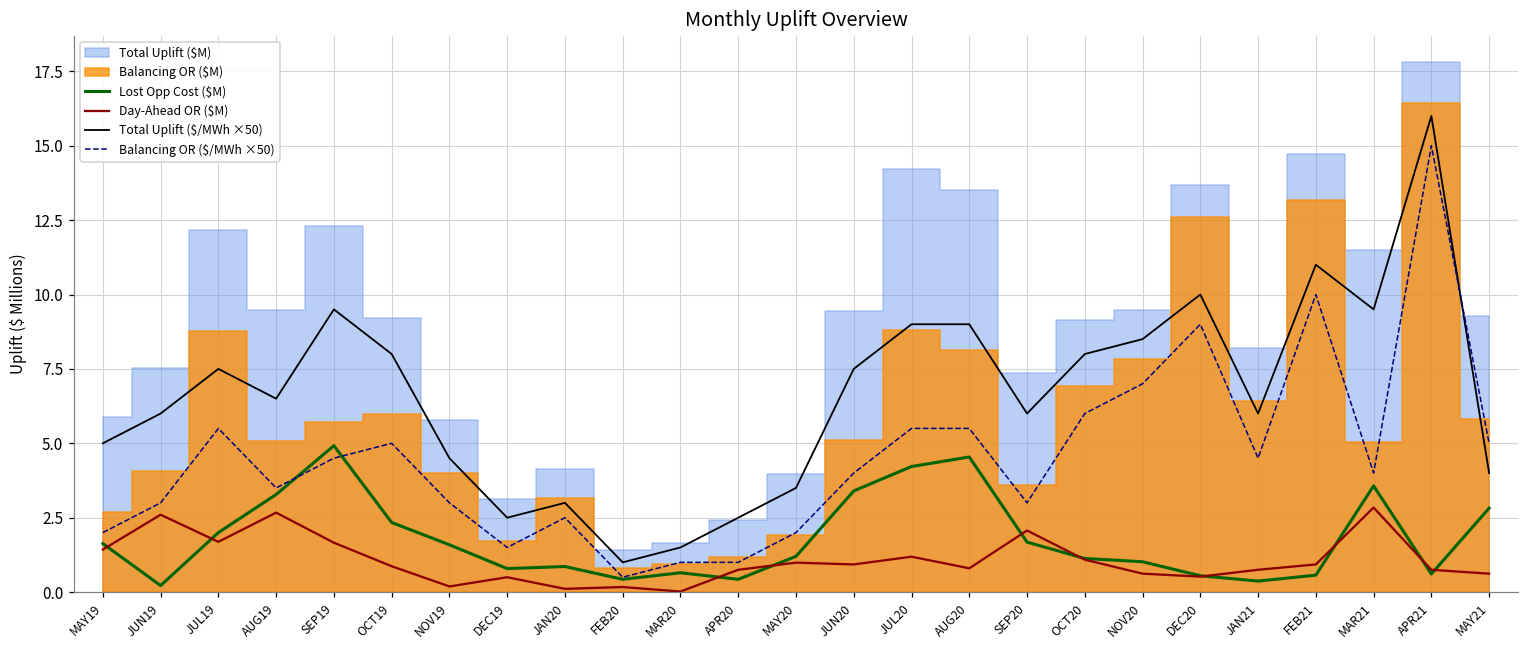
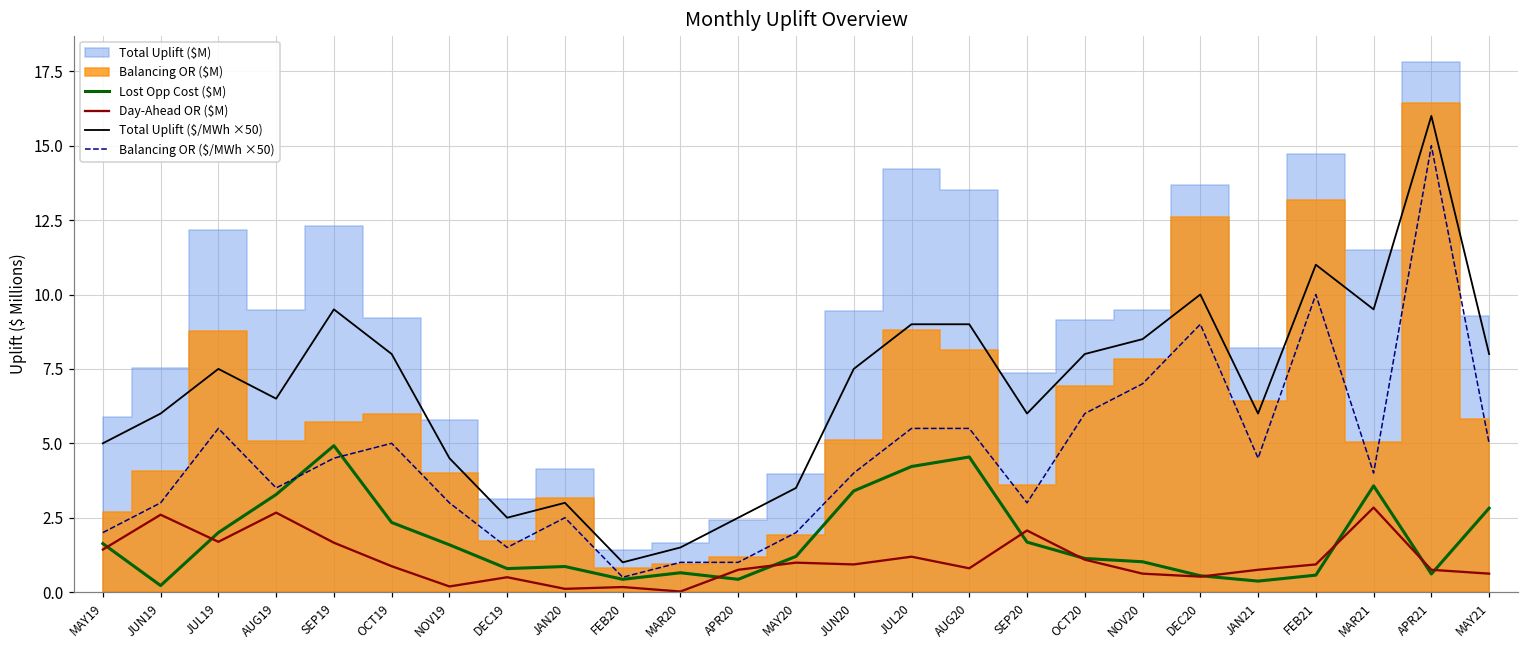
  {
    "Lost Opp Cost ($M)": {
      "MAY19": 1.6,
      "JUN19": 0.2,
      "JUL19": 2.0,
      "AUG19": 3.3,
      "SEP19": 4.9,
      "OCT19": 2.3,
      "NOV19": 1.6,
      "DEC19": 0.8,
      "JAN20": 0.9,
      "MAR20": 0.7,
      "APR20": 0.4,
      "MAY20": 1.2,
      "JUN20": 3.4,
      "JUL20": 4.2,
      "AUG20": 4.5,
      "SEP20": 1.7,
      "NOV20": 1.0,
      "JAN21": 0.4,
      "FEB21": 0.6,
      "MAR21": 3.6,
      "APR21": 0.6,
      "MAY21": 2.8
    },
    "Day-Ahead OR ($M)": {
      "MAY19": 1.4,
      "JUN19": 2.6,
      "JUL19": 1.7,
      "AUG19": 2.7,
      "SEP19": 1.7,
      "OCT19": 0.9,
      "NOV19": 0.2,
      "DEC19": 0.5,
      "JAN20": 0.1,
      "FEB20": 0.2,
      "MAR20": 0.0,
      "APR20": 0.8,
      "MAY20": 1.0,
      "JUN20": 0.9,
      "JUL20": 1.2,
      "AUG20": 0.8,
      "SEP20": 2.1,
      "NOV20": 0.6,
      "JAN21": 0.8,
      "FEB21": 0.9,
      "MAR21": 2.8,
      "APR21": 0.8,
      "MAY21": 0.6
    },
    "Total Uplift ($/MWh ×50)": {
      "MAY19": 5.0,
      "JUN19": 6.0,
      "JUL19": 7.5,
      "AUG19": 6.5,
      "SEP19": 9.5,
      "OCT19": 8.0,
      "NOV19": 4.5,
      "DEC19": 2.5,
      "JAN20": 3.0,
      "FEB20": 1.0,
      "MAR20": 1.5,
      "APR20": 2.5,
      "MAY20": 3.5,
      "JUN20": 7.5,
      "JUL20": 9.0,
      "AUG20": 9.0,
      "SEP20": 6.0,
      "OCT20": 8.0,
      "NOV20": 8.5,
      "DEC20": 10.0,
      "JAN21": 6.0,
      "FEB21": 11.0,
      "MAR21": 9.5,
      "APR21": 16.0,
-     "MAY21": 4.0
+     "MAY21": 8.0
    },
    "Balancing OR ($/MWh ×50)": {
      "MAY19": 2.0,
      "JUN19": 3.0,
      "JUL19": 5.5,
      "AUG19": 3.5,
      "SEP19": 4.5,
      "OCT19": 5.0,
      "NOV19": 3.0,
      "DEC19": 1.5,
      "JAN20": 2.5,
      "MAR20": 1.0,
      "APR20": 1.0,
      "MAY20": 2.0,
      "JUN20": 4.0,
      "JUL20": 5.5,
      "AUG20": 5.5,
      "SEP20": 3.0,
      "OCT20": 6.0,
      "NOV20": 7.0,
      "DEC20": 9.0,
      "JAN21": 4.5,
      "FEB21": 10.0,
      "MAR21": 4.0,
      "APR21": 15.0,
      "MAY21": 5.0
    }
  }
